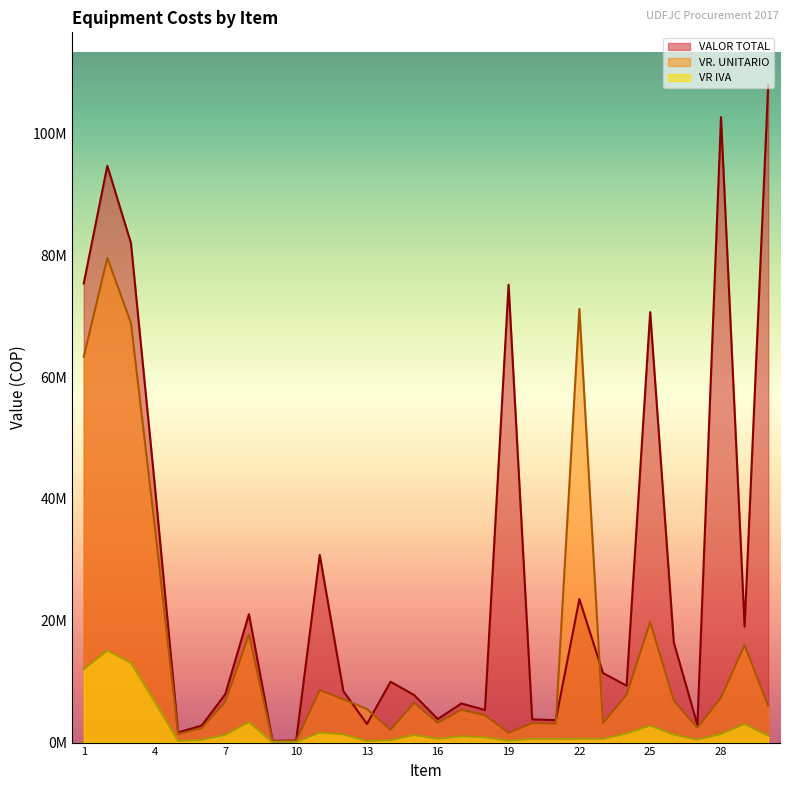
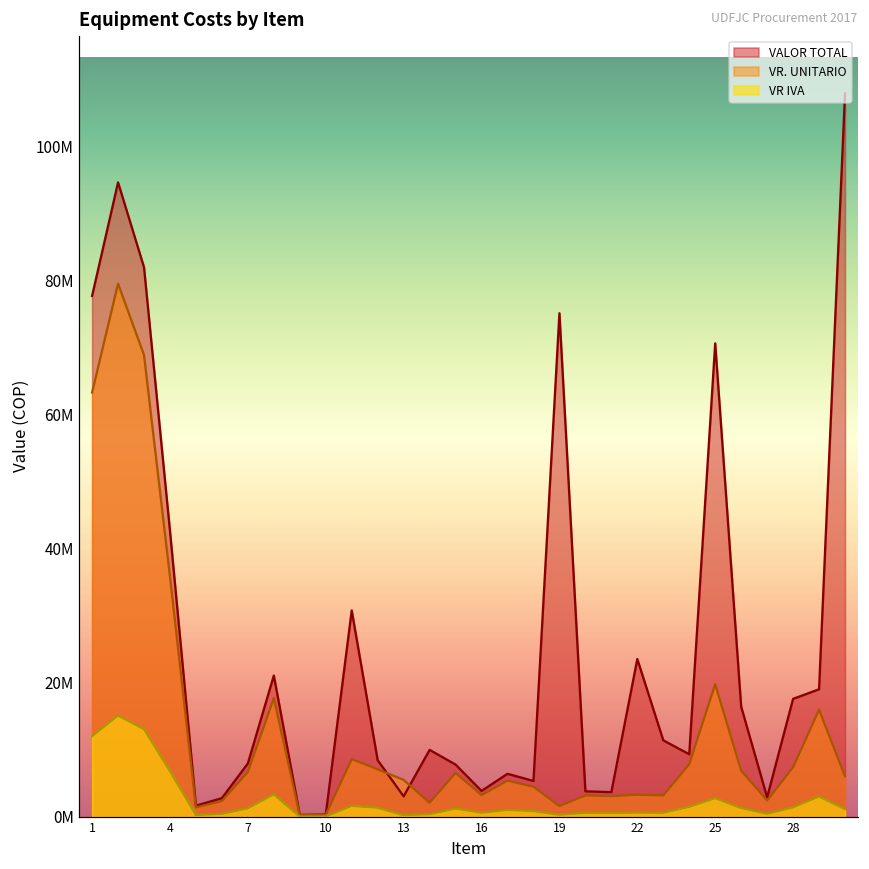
  {
    "VALOR TOTAL": {
-     "1": 75000000,
+     "1": 78000000,
      "4": 43000000,
      "7": 8000000,
      "13": 3000000,
      "16": 4000000,
      "19": 75000000,
      "22": 24000000,
      "25": 71000000,
-     "28": 103000000
+     "28": 18000000
    },
    "VR. UNITARIO": {
      "1": 63000000,
      "4": 36000000,
      "7": 7000000,
      "13": 6000000,
      "16": 3000000,
      "19": 2000000,
-     "22": 71000000,
+     "22": 3000000,
      "25": 20000000,
      "28": 7000000
    },
    "VR IVA": {
      "1": 12000000,
      "4": 7000000,
      "7": 1000000,
      "13": 0,
      "16": 1000000,
      "19": 0,
      "22": 1000000,
      "25": 3000000,
      "28": 1000000
    }
  }
